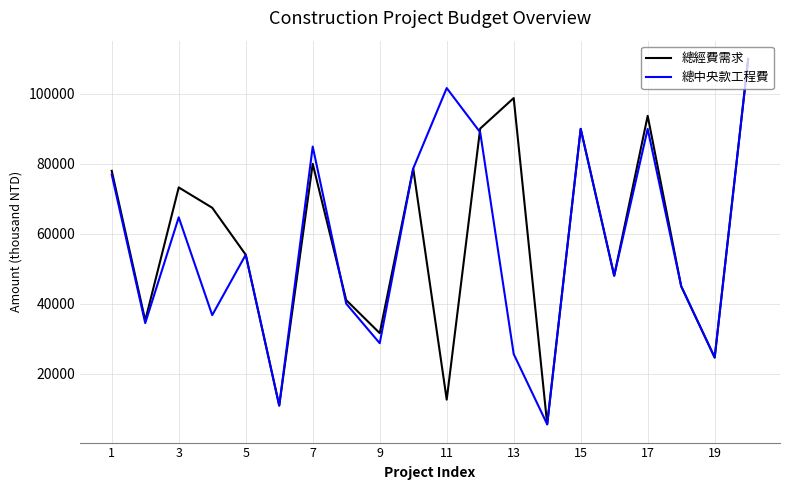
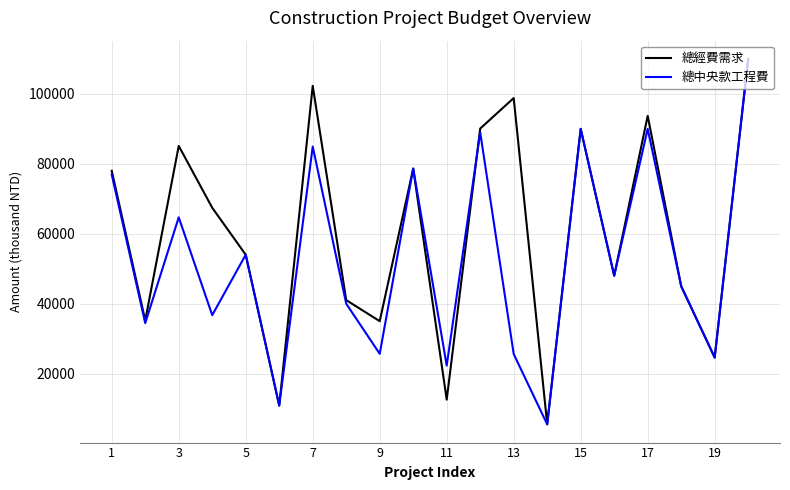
  {
    "總經費需求": {
      "1": 78000,
-     "3": 73000,
-     "7": 80000,
-     "9": 32000,
+     "3": 85000,
+     "7": 102000,
+     "9": 35000,
      "11": 13000,
      "13": 99000,
      "17": 94000
    },
    "總中央款工程費": {
      "1": 77000,
      "3": 65000,
      "7": 85000,
-     "9": 29000,
-     "11": 102000,
+     "9": 26000,
+     "11": 22000,
      "13": 26000,
      "17": 90000
    }
  }
